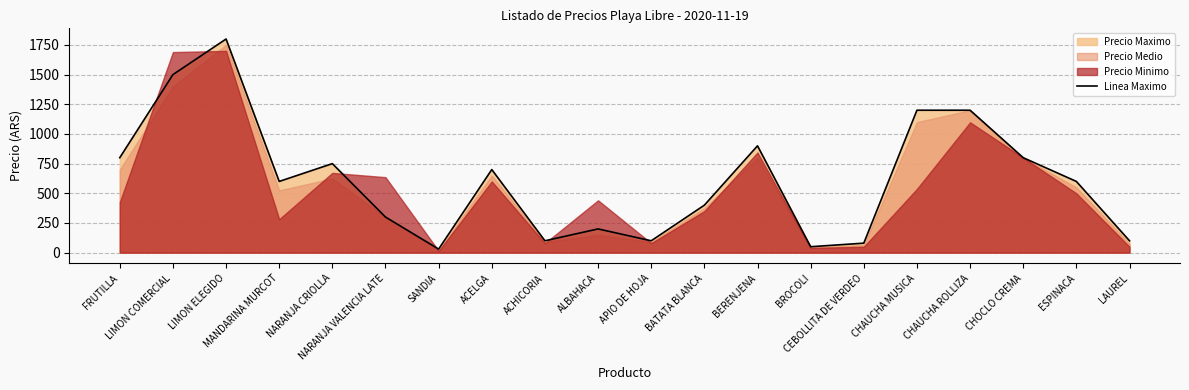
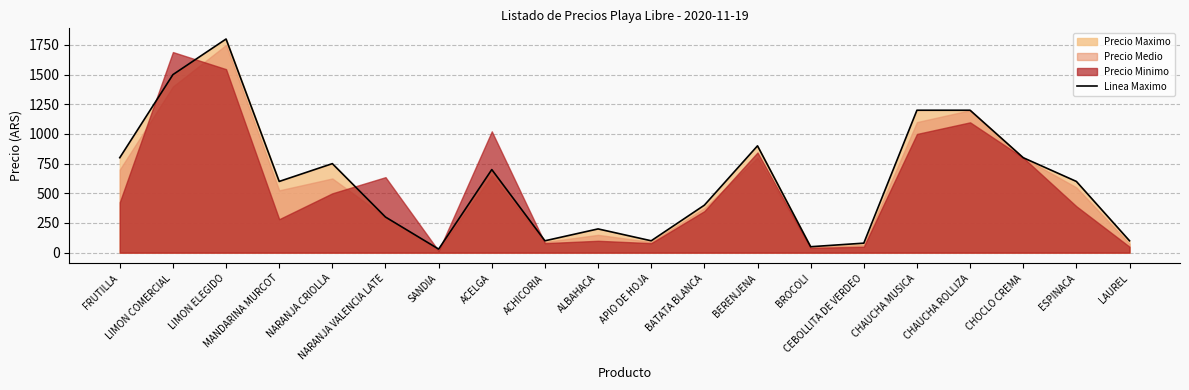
  {
    "Precio Minimo": {
      "FRUTILLA": 430,
      "LIMON COMERCIAL": 1690,
-     "LIMON ELEGIDO": 1700,
+     "LIMON ELEGIDO": 1550,
      "MANDARINA MURCOT": 280,
-     "NARANJA CRIOLLA": 670,
+     "NARANJA CRIOLLA": 500,
      "NARANJA VALENCIA LATE": 640,
-     "ACELGA": 600,
-     "ALBAHACA": 440,
+     "ACELGA": 1020,
+     "ALBAHACA": 100,
      "BATATA BLANCA": 350,
      "BERENJENA": 840,
-     "CHAUCHA MUSICA": 540,
+     "CHAUCHA MUSICA": 1000,
      "CHAUCHA ROLLIZA": 1100,
-     "ESPINACA": 500,
+     "ESPINACA": 390,
      "LAUREL": 50
    }
  }
